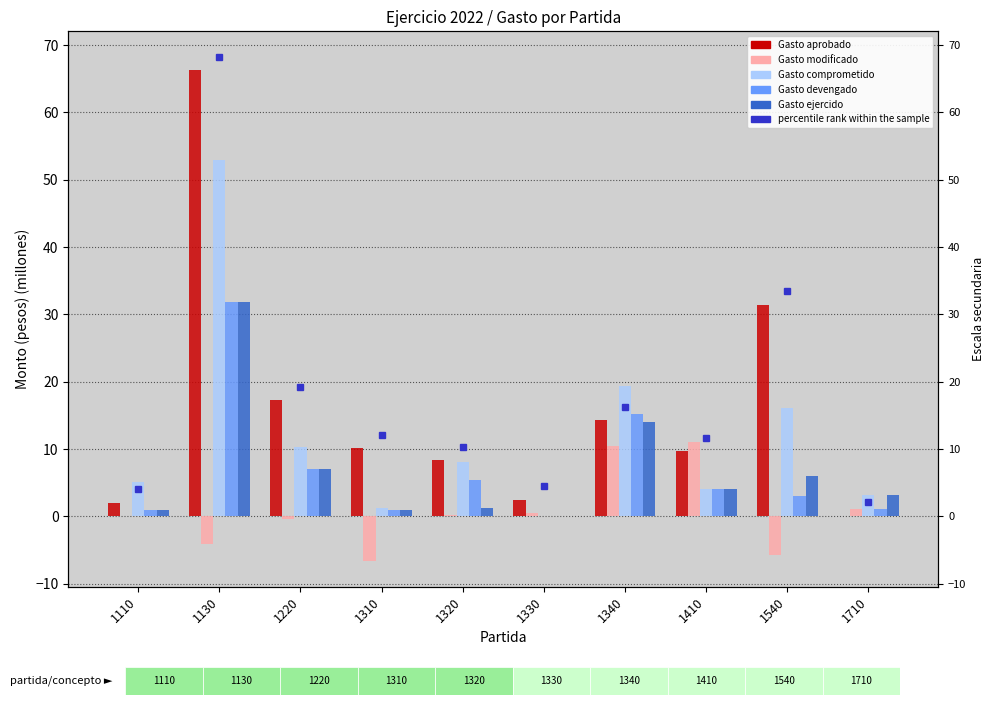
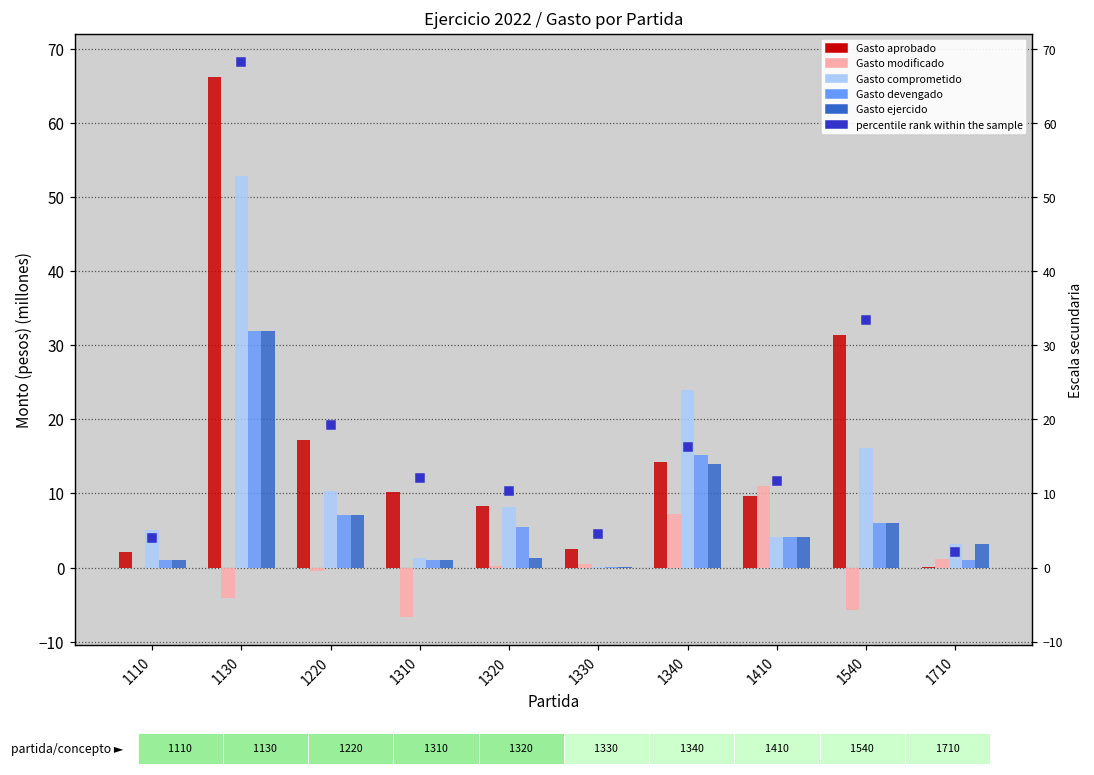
  {
    "Gasto aprobado": {
      "1110": 2,
      "1130": 66,
      "1220": 17,
      "1310": 10,
      "1320": 8,
      "1330": 3,
      "1340": 14,
      "1410": 10,
      "1540": 31
    },
    "Gasto modificado": {
      "1110": 0,
      "1130": -4,
      "1220": 0,
      "1310": -7,
      "1330": 0,
-     "1340": 10,
+     "1340": 7,
      "1410": 11,
      "1540": -6,
      "1710": 1
    },
    "Gasto comprometido": {
      "1110": 5,
      "1130": 53,
      "1220": 10,
      "1310": 1,
      "1320": 8,
-     "1340": 19,
+     "1340": 24,
      "1410": 4,
      "1540": 16,
      "1710": 3
    },
    "Gasto devengado": {
      "1110": 1,
      "1130": 32,
      "1220": 7,
      "1310": 1,
      "1320": 5,
      "1340": 15,
      "1410": 4,
-     "1540": 3,
+     "1540": 6,
      "1710": 1
    }
  }
